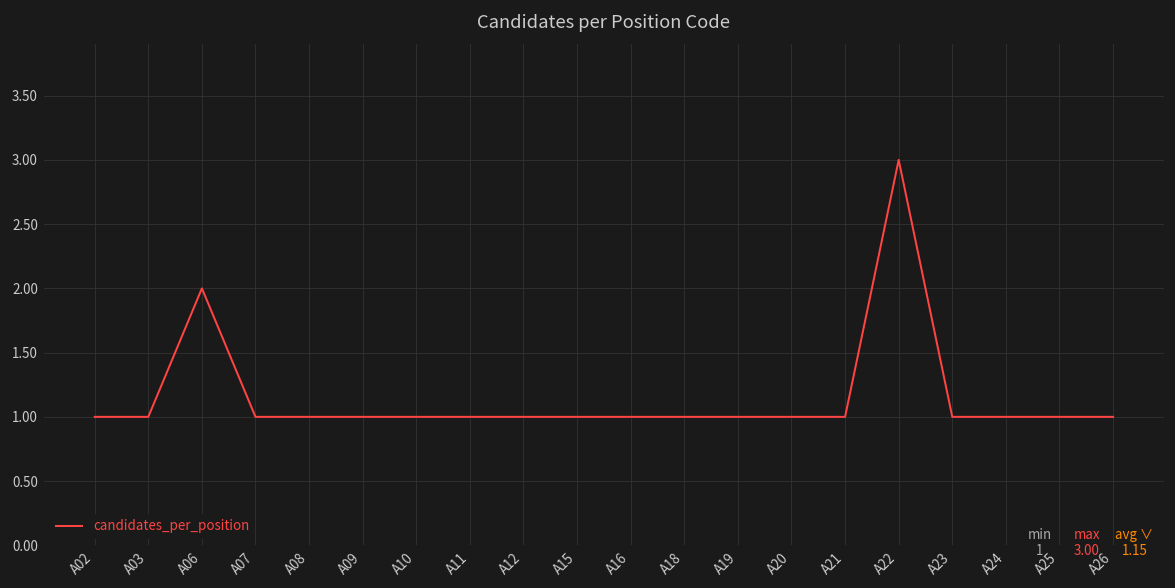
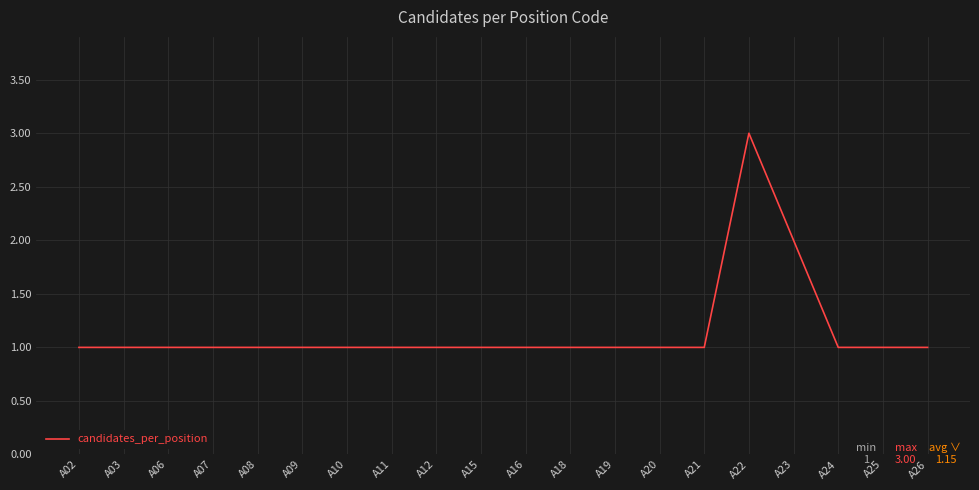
  {
    "A02": 1,
    "A03": 1,
-   "A06": 2,
+   "A06": 1,
    "A07": 1,
    "A08": 1,
    "A09": 1,
    "A10": 1,
    "A11": 1,
    "A12": 1,
    "A15": 1,
    "A16": 1,
    "A18": 1,
    "A19": 1,
    "A20": 1,
    "A21": 1,
    "A22": 3,
-   "A23": 1,
+   "A23": 2,
    "A24": 1,
    "A25": 1,
    "A26": 1
  }
